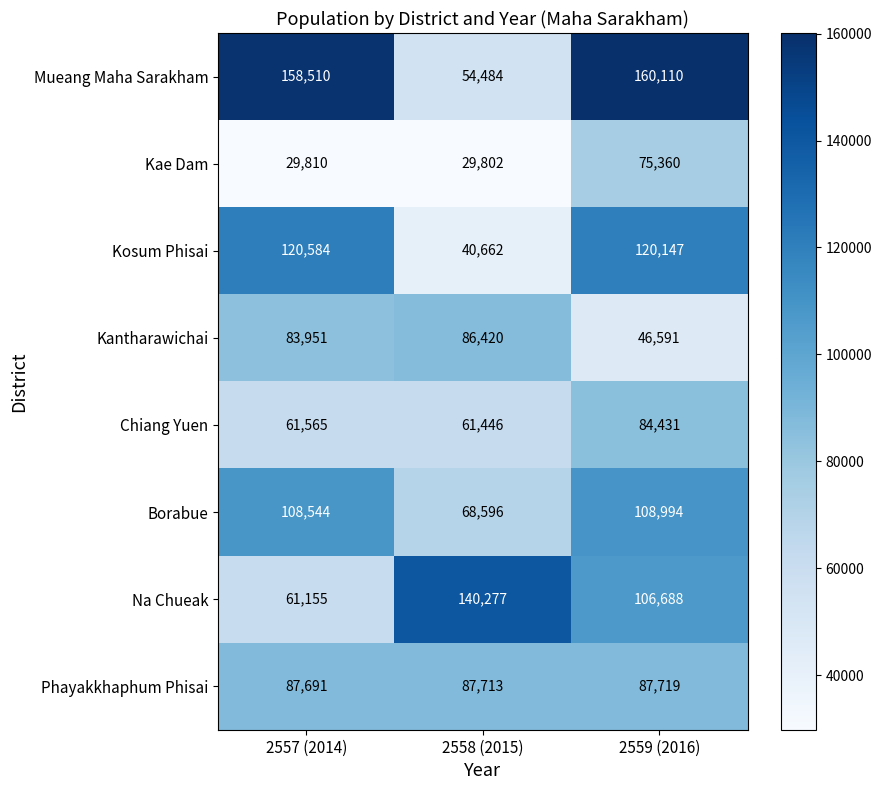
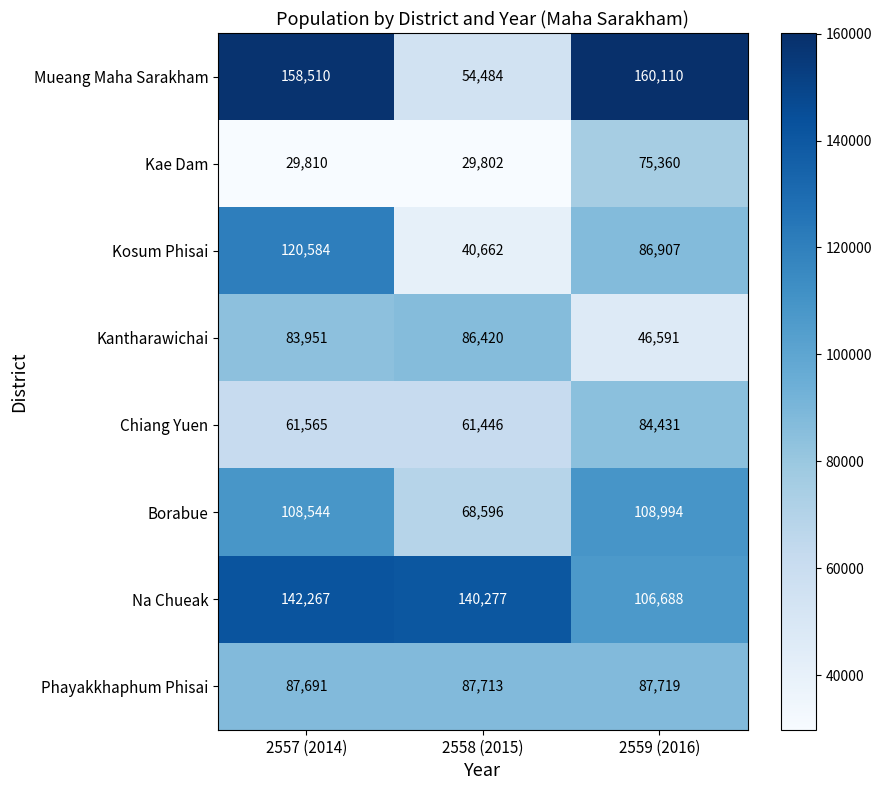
  {
    "Mueang Maha Sarakham": {
      "2557 (2014)": "158,510",
      "2558 (2015)": "54,484",
      "2559 (2016)": "160,110"
    },
    "Kae Dam": {
      "2557 (2014)": "29,810",
      "2558 (2015)": "29,802",
      "2559 (2016)": "75,360"
    },
    "Kosum Phisai": {
      "2557 (2014)": "120,584",
      "2558 (2015)": "40,662",
-     "2559 (2016)": "120,147"
+     "2559 (2016)": "86,907"
    },
    "Kantharawichai": {
      "2557 (2014)": "83,951",
      "2558 (2015)": "86,420",
      "2559 (2016)": "46,591"
    },
    "Chiang Yuen": {
      "2557 (2014)": "61,565",
      "2558 (2015)": "61,446",
      "2559 (2016)": "84,431"
    },
    "Borabue": {
      "2557 (2014)": "108,544",
      "2558 (2015)": "68,596",
      "2559 (2016)": "108,994"
    },
    "Na Chueak": {
-     "2557 (2014)": "61,155",
+     "2557 (2014)": "142,267",
      "2558 (2015)": "140,277",
      "2559 (2016)": "106,688"
    },
    "Phayakkhaphum Phisai": {
      "2557 (2014)": "87,691",
      "2558 (2015)": "87,713",
      "2559 (2016)": "87,719"
    }
  }
